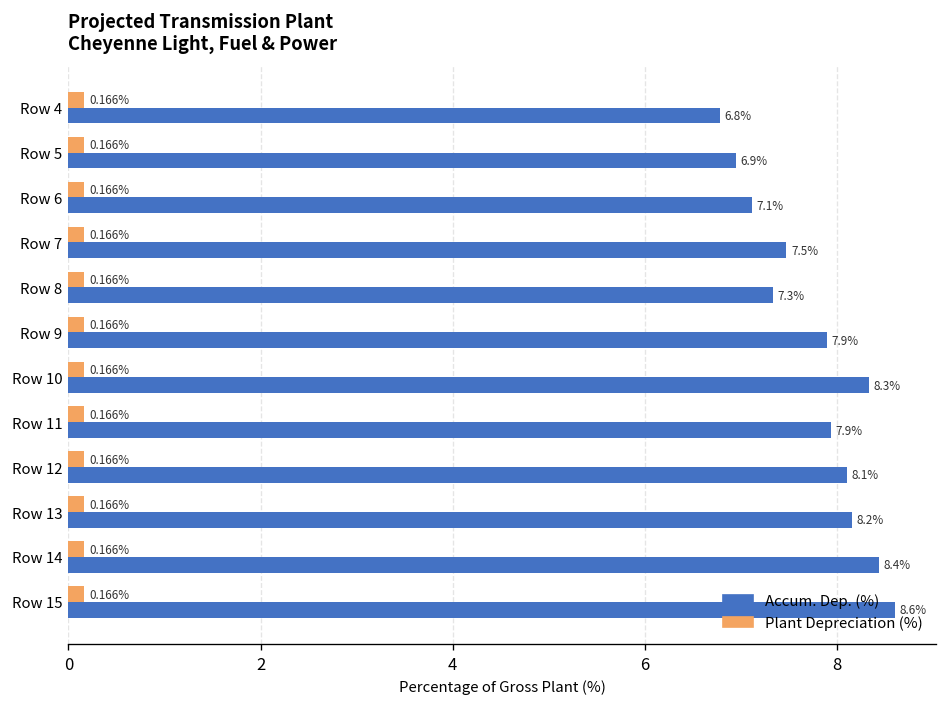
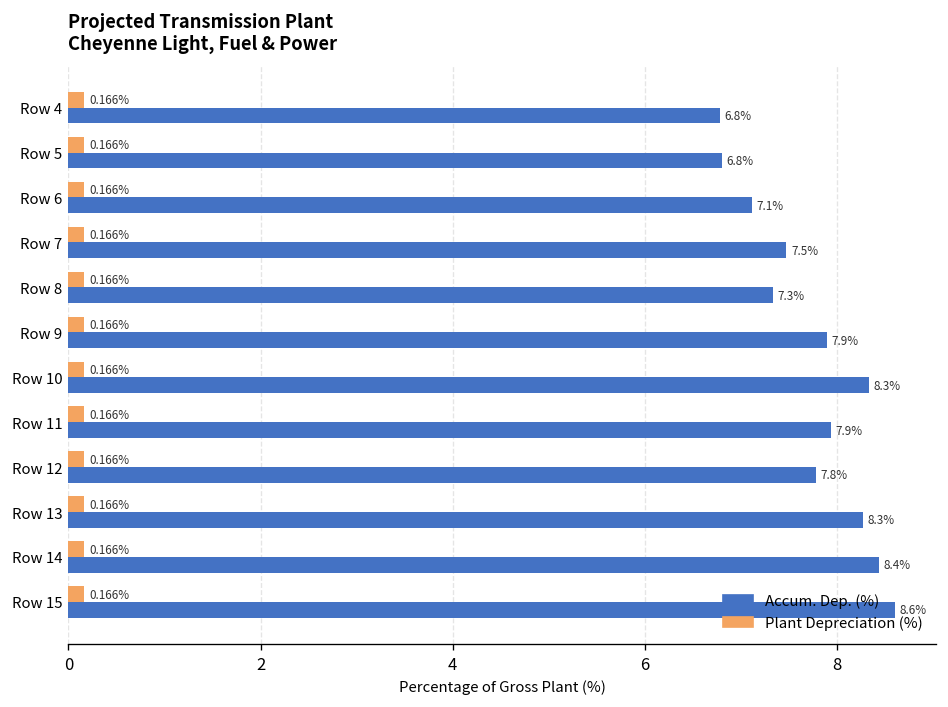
  {
    "Accum. Dep. (%)": {
      "Row 4": "6.8%",
-     "Row 5": "6.9%",
+     "Row 5": "6.8%",
      "Row 6": "7.1%",
      "Row 7": "7.5%",
      "Row 8": "7.3%",
      "Row 9": "7.9%",
      "Row 10": "8.3%",
      "Row 11": "7.9%",
-     "Row 12": "8.1%",
-     "Row 13": "8.2%",
+     "Row 12": "7.8%",
+     "Row 13": "8.3%",
      "Row 14": "8.4%",
      "Row 15": "8.6%"
    },
    "Plant Depreciation (%)": {
      "Row 4": "0.166%",
      "Row 5": "0.166%",
      "Row 6": "0.166%",
      "Row 7": "0.166%",
      "Row 8": "0.166%",
      "Row 9": "0.166%",
      "Row 10": "0.166%",
      "Row 11": "0.166%",
      "Row 12": "0.166%",
      "Row 13": "0.166%",
      "Row 14": "0.166%",
      "Row 15": "0.166%"
    }
  }
